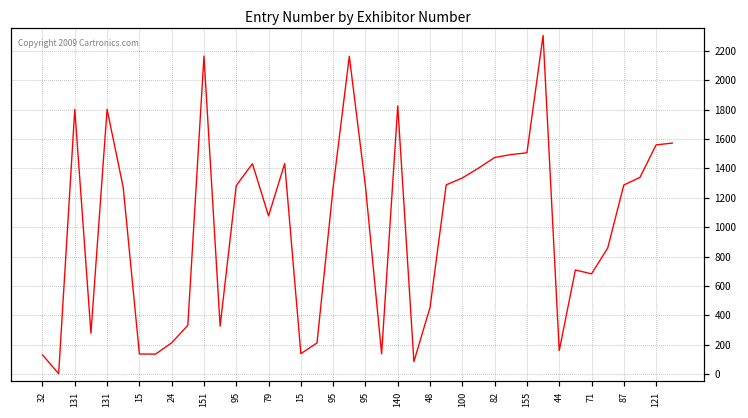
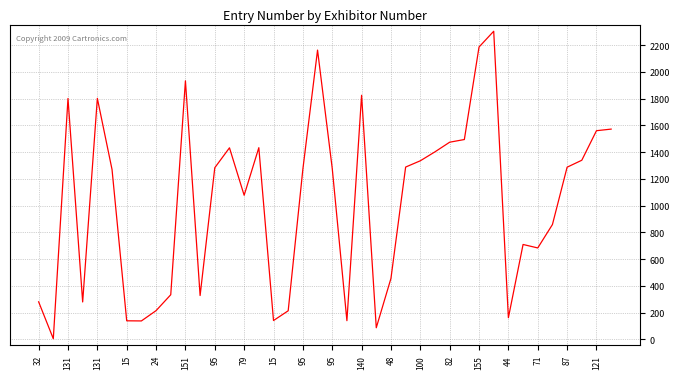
  {
-   "32": 130,
+   "32": 280,
    "24": 210,
-   "151": 2160,
+   "151": 1930,
    "79": 1080,
    "140": 1830,
    "48": 460,
    "100": 1340,
    "82": 1470,
-   "155": 1510,
+   "155": 2190,
    "44": 160,
    "71": 680,
    "87": 1290,
    "121": 1560
  }
